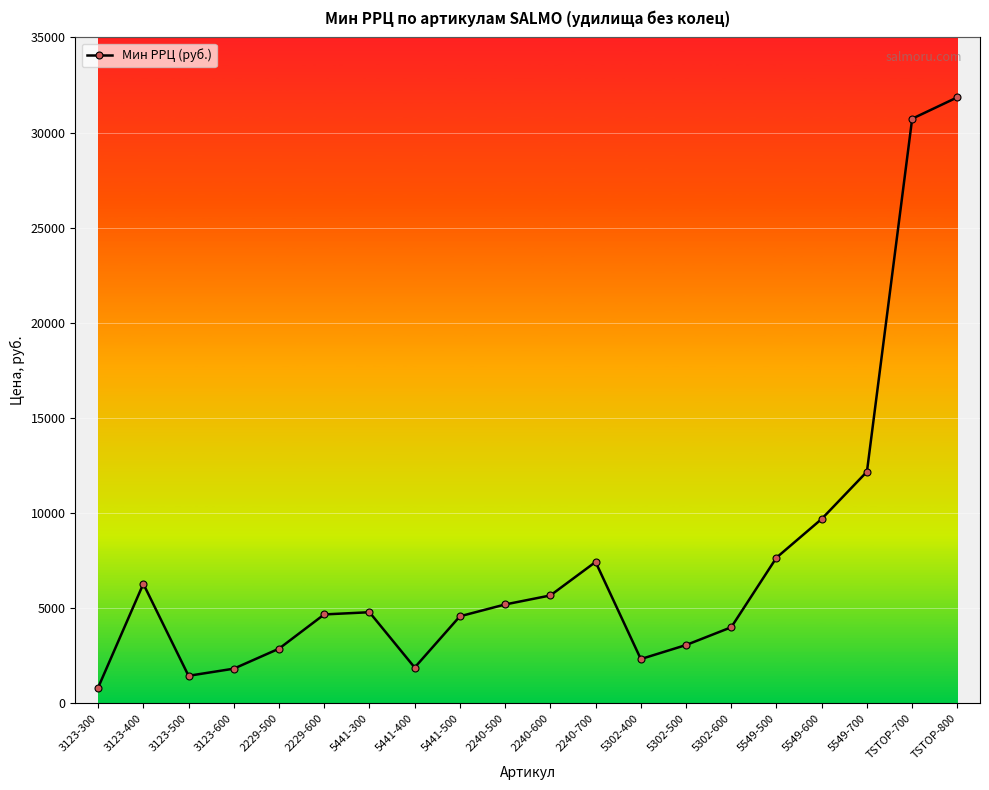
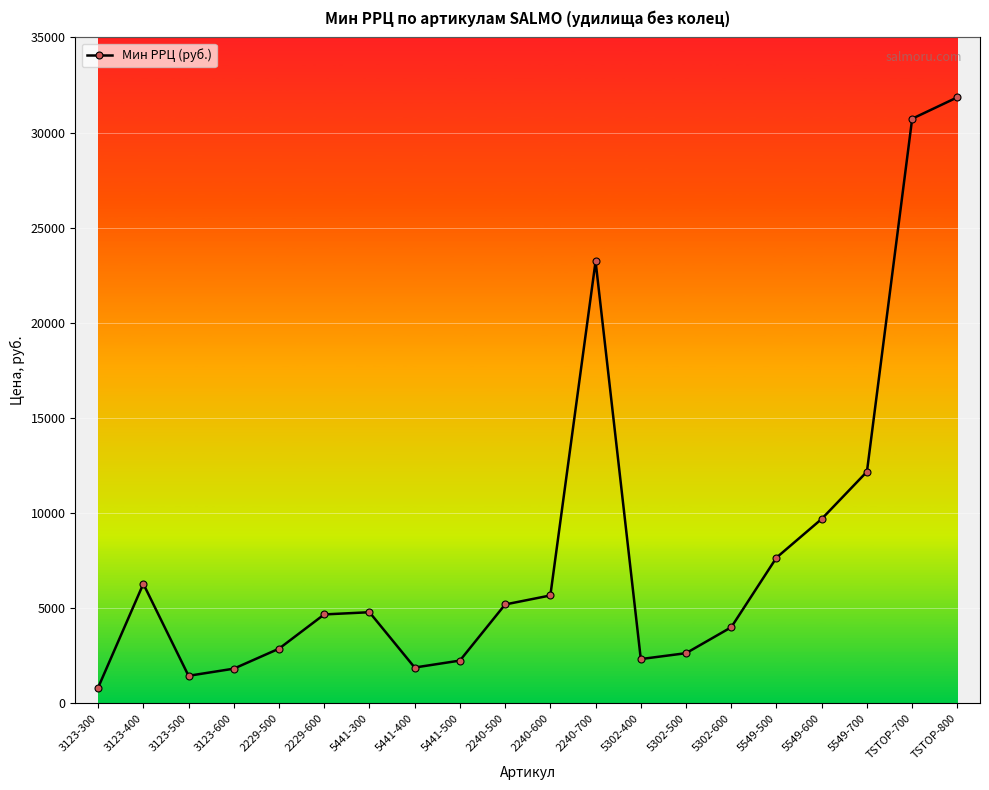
  {
    "3123-300": 800,
    "3123-400": 6300,
    "3123-500": 1400,
    "3123-600": 1800,
    "2229-500": 2900,
    "2229-600": 4700,
    "5441-300": 4800,
    "5441-400": 1900,
-   "5441-500": 4600,
+   "5441-500": 2200,
    "2240-500": 5200,
    "2240-600": 5700,
-   "2240-700": 7400,
+   "2240-700": 23200,
    "5302-400": 2300,
-   "5302-500": 3100,
+   "5302-500": 2600,
    "5302-600": 4000,
    "5549-500": 7700,
    "5549-600": 9700,
    "5549-700": 12200,
    "TSTOP-700": 30700,
    "TSTOP-800": 31900
  }
